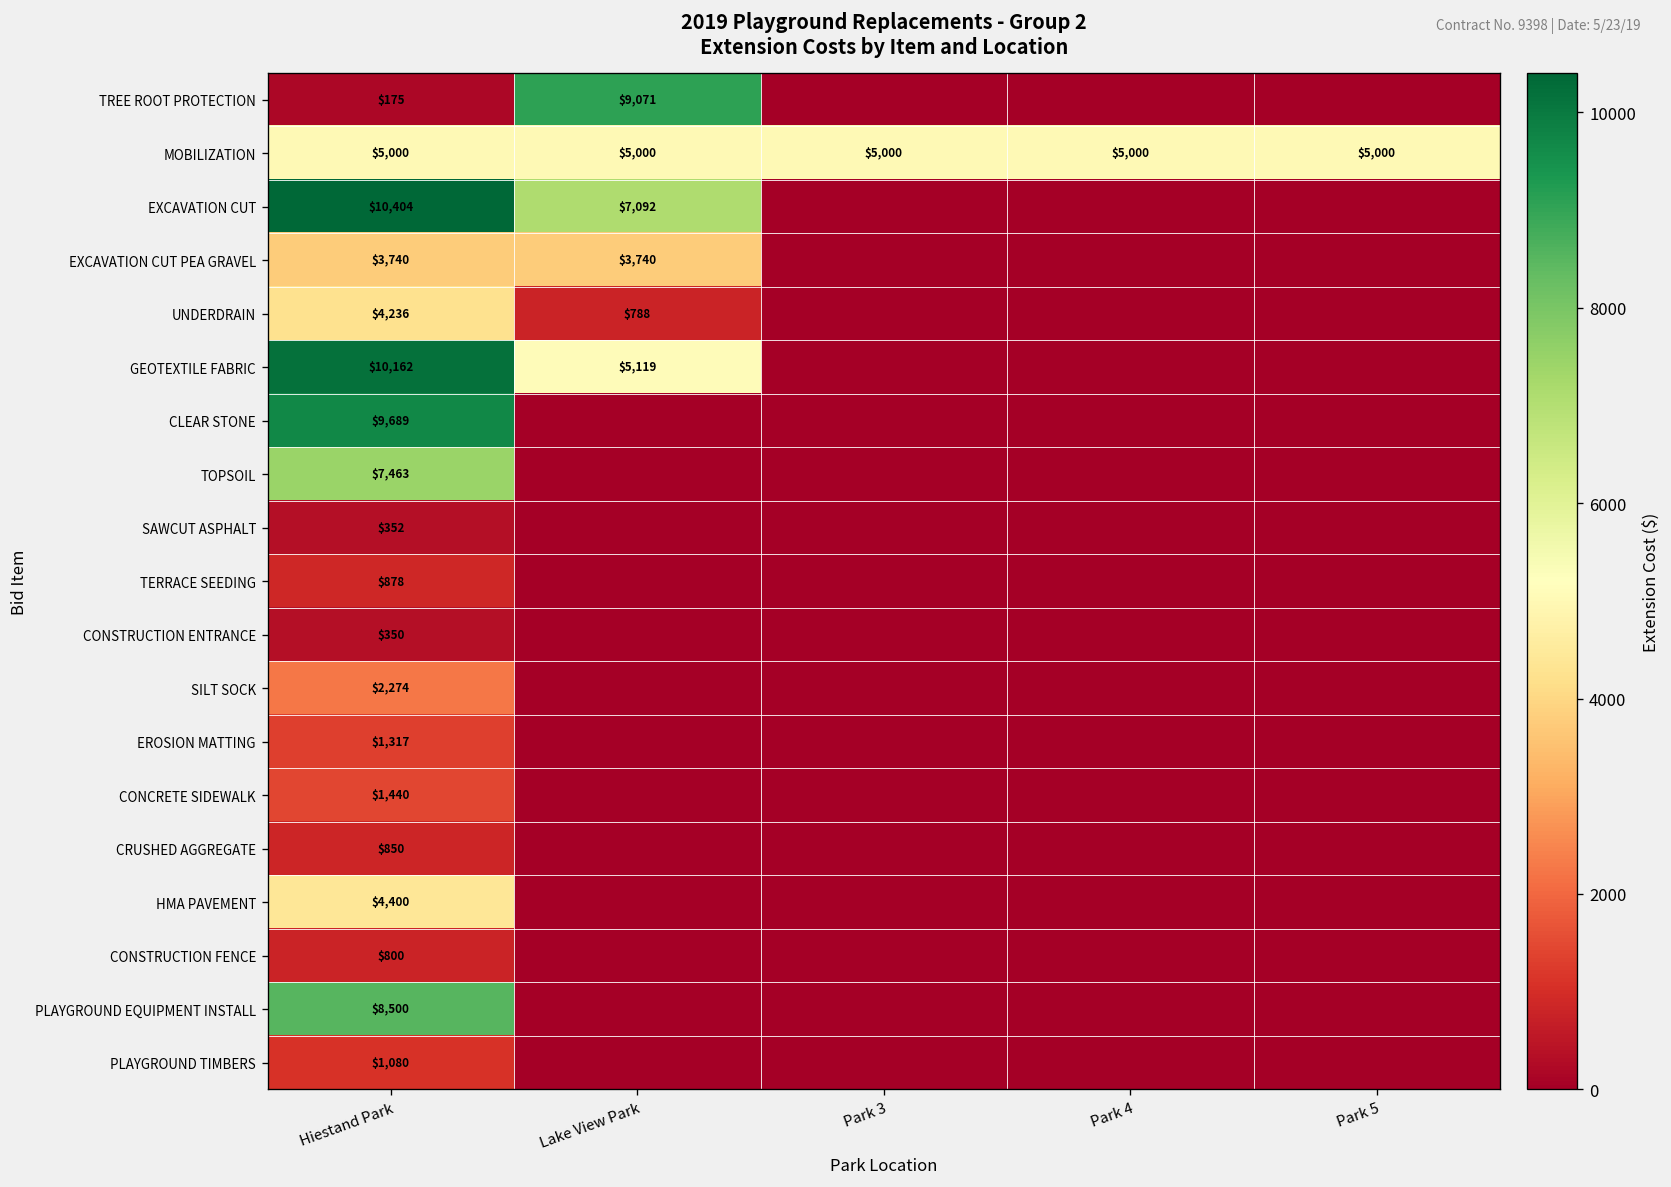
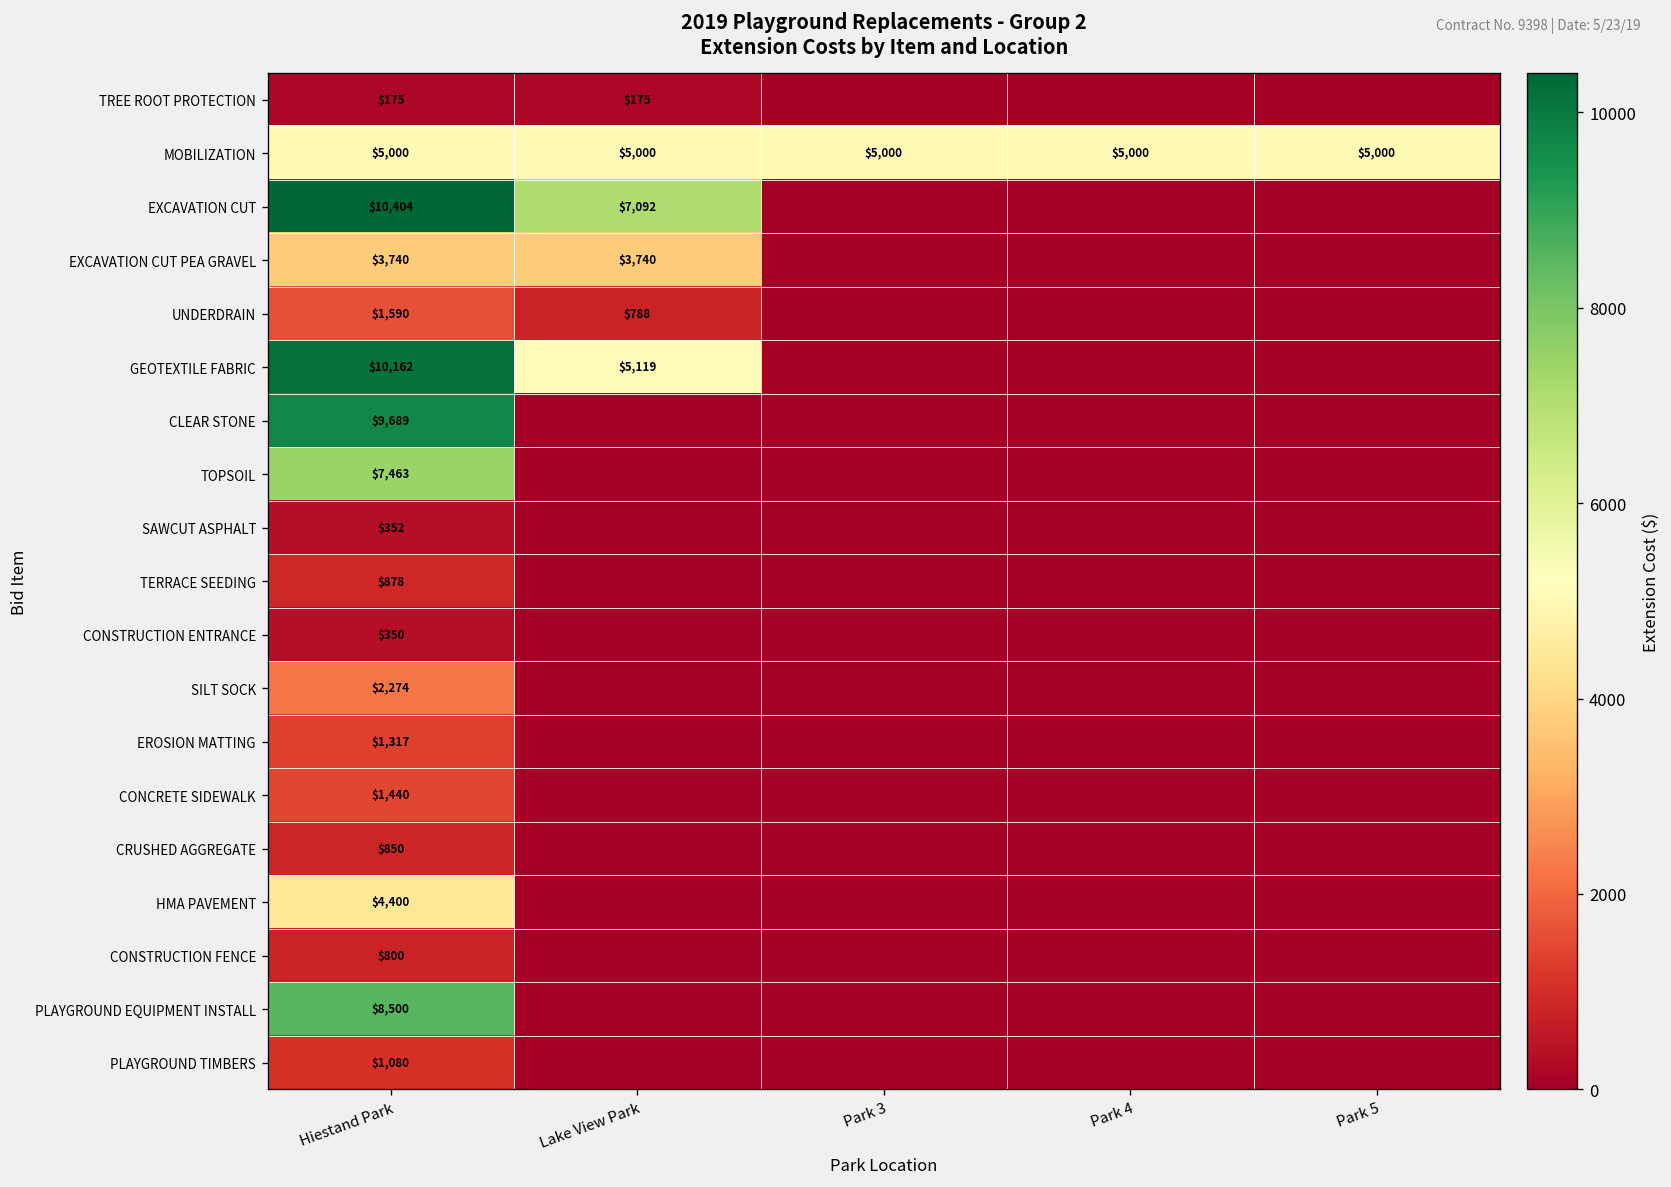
  {
    "TREE ROOT PROTECTION": {
      "Hiestand Park": "$175",
-     "Lake View Park": "$9,071"
+     "Lake View Park": "$175"
    },
    "MOBILIZATION": {
      "Hiestand Park": "$5,000",
      "Lake View Park": "$5,000",
      "Park 3": "$5,000",
      "Park 4": "$5,000",
      "Park 5": "$5,000"
    },
    "EXCAVATION CUT": {
      "Hiestand Park": "$10,404",
      "Lake View Park": "$7,092"
    },
    "EXCAVATION CUT PEA GRAVEL": {
      "Hiestand Park": "$3,740",
      "Lake View Park": "$3,740"
    },
    "UNDERDRAIN": {
-     "Hiestand Park": "$4,236",
+     "Hiestand Park": "$1,590",
      "Lake View Park": "$788"
    },
    "GEOTEXTILE FABRIC": {
      "Hiestand Park": "$10,162",
      "Lake View Park": "$5,119"
    },
    "CLEAR STONE": {
      "Hiestand Park": "$9,689"
    },
    "TOPSOIL": {
      "Hiestand Park": "$7,463"
    },
    "SAWCUT ASPHALT": {
      "Hiestand Park": "$352"
    },
    "TERRACE SEEDING": {
      "Hiestand Park": "$878"
    },
    "CONSTRUCTION ENTRANCE": {
      "Hiestand Park": "$350"
    },
    "SILT SOCK": {
      "Hiestand Park": "$2,274"
    },
    "EROSION MATTING": {
      "Hiestand Park": "$1,317"
    },
    "CONCRETE SIDEWALK": {
      "Hiestand Park": "$1,440"
    },
    "CRUSHED AGGREGATE": {
      "Hiestand Park": "$850"
    },
    "HMA PAVEMENT": {
      "Hiestand Park": "$4,400"
    },
    "CONSTRUCTION FENCE": {
      "Hiestand Park": "$800"
    },
    "PLAYGROUND EQUIPMENT INSTALL": {
      "Hiestand Park": "$8,500"
    },
    "PLAYGROUND TIMBERS": {
      "Hiestand Park": "$1,080"
    }
  }
